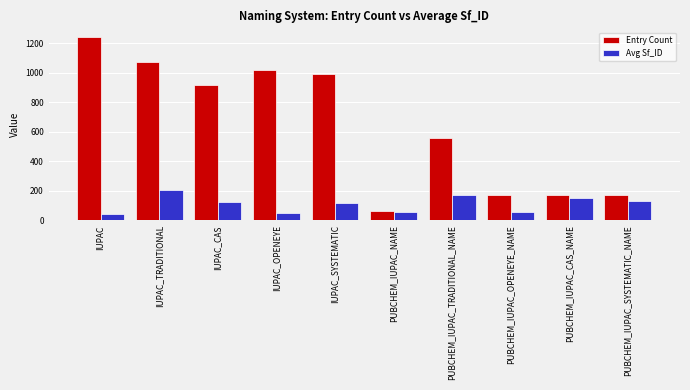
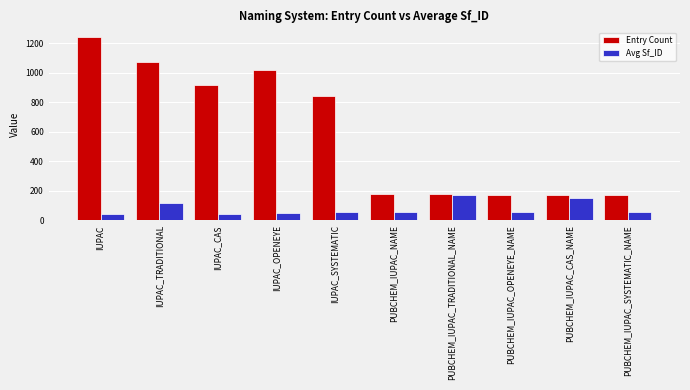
  {
    "Entry Count": {
      "IUPAC": 1240,
      "IUPAC_TRADITIONAL": 1080,
      "IUPAC_CAS": 920,
      "IUPAC_OPENEYE": 1020,
-     "IUPAC_SYSTEMATIC": 990,
-     "PUBCHEM_IUPAC_NAME": 60,
-     "PUBCHEM_IUPAC_TRADITIONAL_NAME": 560,
+     "IUPAC_SYSTEMATIC": 840,
+     "PUBCHEM_IUPAC_NAME": 180,
+     "PUBCHEM_IUPAC_TRADITIONAL_NAME": 180,
      "PUBCHEM_IUPAC_OPENEYE_NAME": 170,
      "PUBCHEM_IUPAC_CAS_NAME": 170,
      "PUBCHEM_IUPAC_SYSTEMATIC_NAME": 170
    },
    "Avg Sf_ID": {
      "IUPAC": 40,
-     "IUPAC_TRADITIONAL": 210,
-     "IUPAC_CAS": 120,
+     "IUPAC_TRADITIONAL": 120,
+     "IUPAC_CAS": 40,
      "IUPAC_OPENEYE": 50,
-     "IUPAC_SYSTEMATIC": 120,
+     "IUPAC_SYSTEMATIC": 60,
      "PUBCHEM_IUPAC_NAME": 60,
      "PUBCHEM_IUPAC_TRADITIONAL_NAME": 170,
      "PUBCHEM_IUPAC_OPENEYE_NAME": 60,
      "PUBCHEM_IUPAC_CAS_NAME": 150,
-     "PUBCHEM_IUPAC_SYSTEMATIC_NAME": 130
+     "PUBCHEM_IUPAC_SYSTEMATIC_NAME": 60
    }
  }
